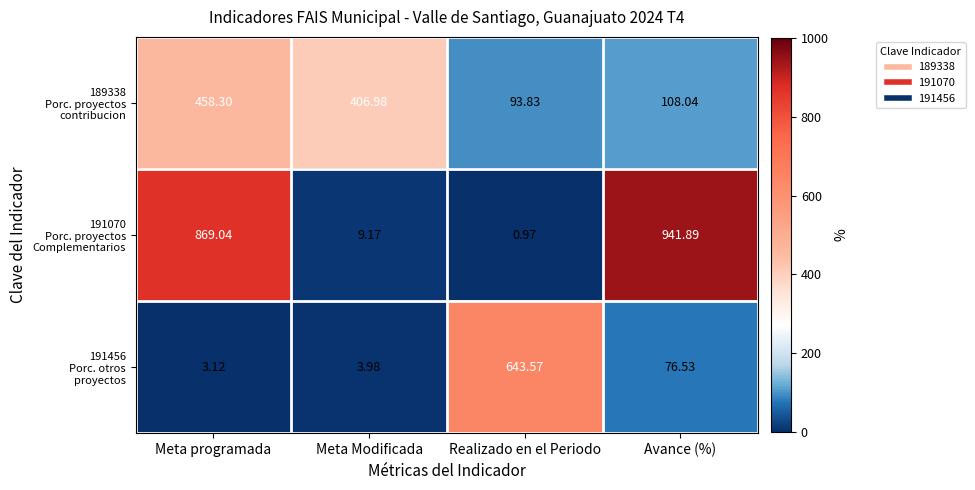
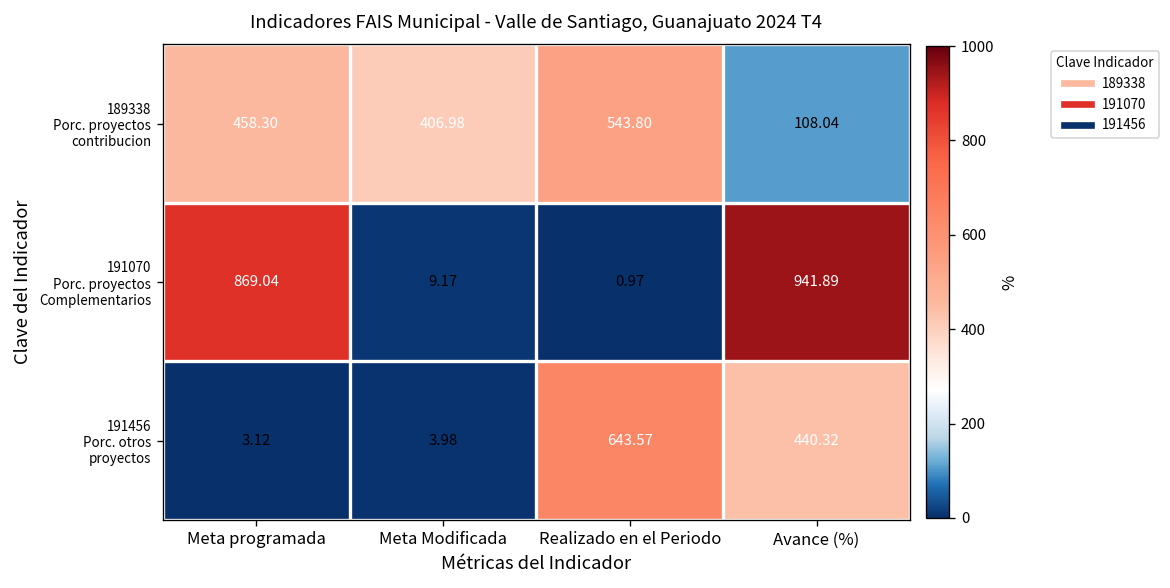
  {
    "189338 Porc. proyectos contribucion": {
      "Meta programada": 458.30,
      "Meta Modificada": 406.98,
-     "Realizado en el Periodo": 93.83,
+     "Realizado en el Periodo": 543.80,
      "Avance (%)": 108.04
    },
    "191070 Porc. proyectos Complementarios": {
      "Meta programada": 869.04,
      "Meta Modificada": 9.17,
      "Realizado en el Periodo": 0.97,
      "Avance (%)": 941.89
    },
    "191456 Porc. otros proyectos": {
      "Meta programada": 3.12,
      "Meta Modificada": 3.98,
      "Realizado en el Periodo": 643.57,
-     "Avance (%)": 76.53
+     "Avance (%)": 440.32
    }
  }
